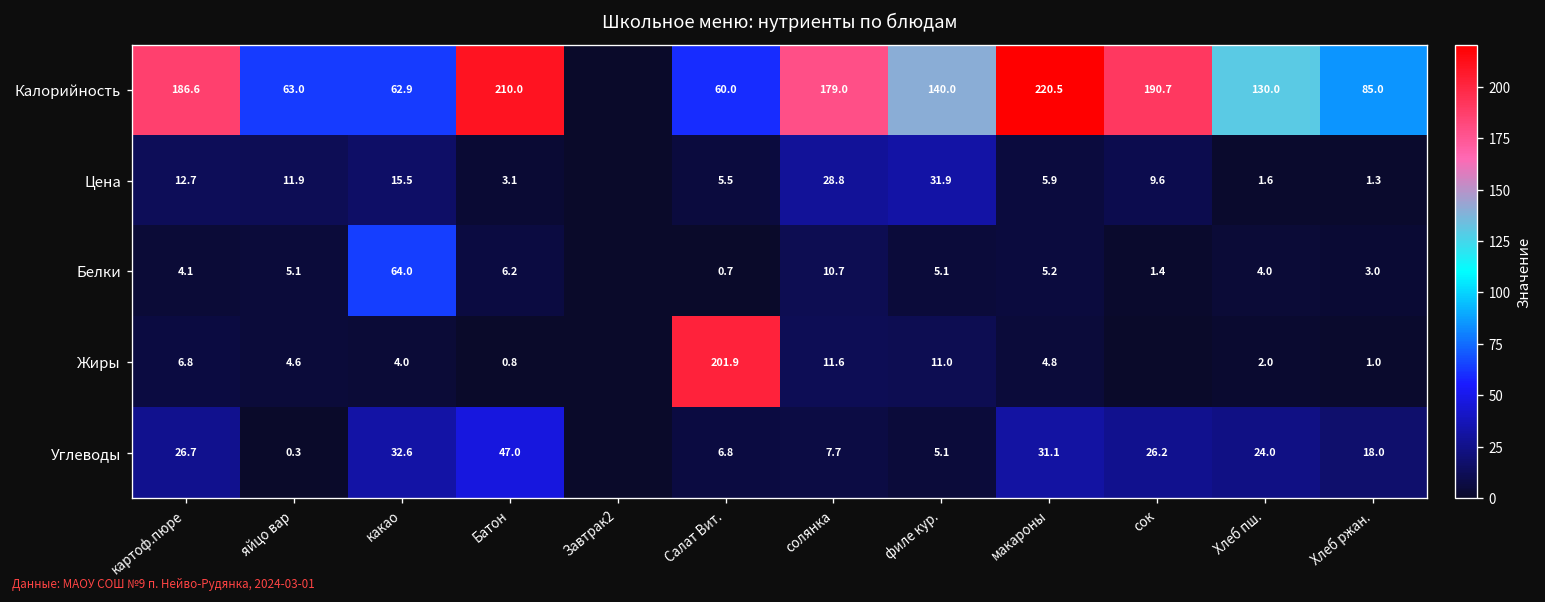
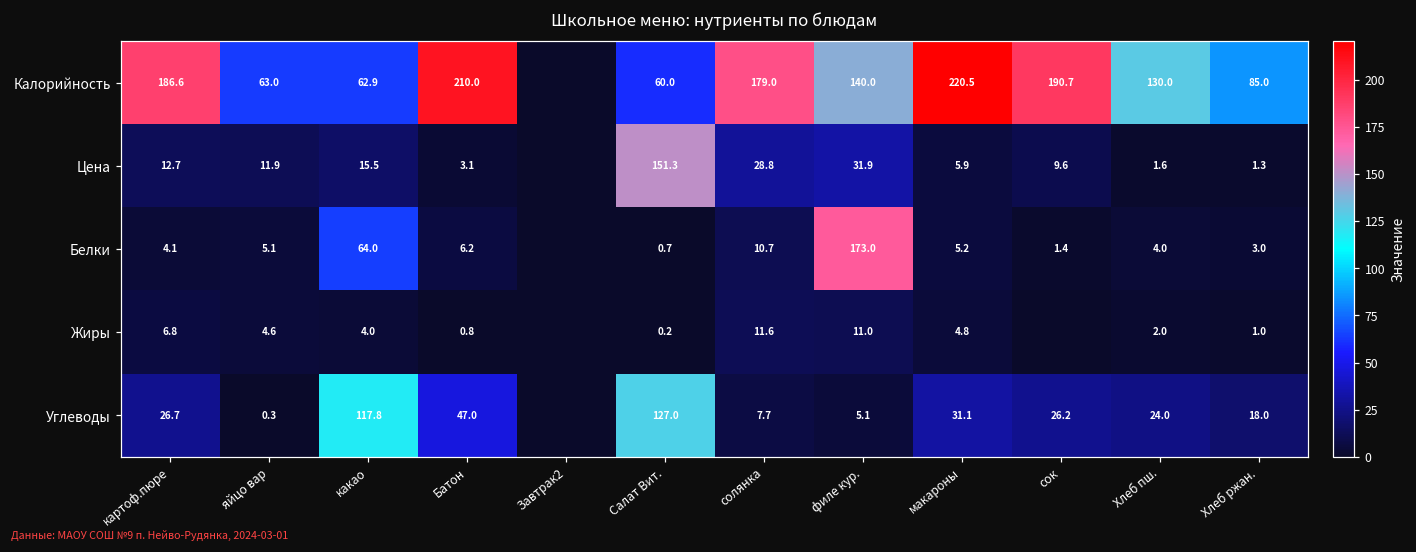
  {
    "Калорийность": {
      "картоф.пюре": 186.6,
      "яйцо вар": 63.0,
      "какао": 62.9,
      "Батон": 210.0,
      "Салат Вит.": 60.0,
      "солянка": 179.0,
      "филе кур.": 140.0,
      "макароны": 220.5,
      "сок": 190.7,
      "Хлеб пш.": 130.0,
      "Хлеб ржан.": 85.0
    },
    "Цена": {
      "картоф.пюре": 12.7,
      "яйцо вар": 11.9,
      "какао": 15.5,
      "Батон": 3.1,
-     "Салат Вит.": 5.5,
+     "Салат Вит.": 151.3,
      "солянка": 28.8,
      "филе кур.": 31.9,
      "макароны": 5.9,
      "сок": 9.6,
      "Хлеб пш.": 1.6,
      "Хлеб ржан.": 1.3
    },
    "Белки": {
      "картоф.пюре": 4.1,
      "яйцо вар": 5.1,
      "какао": 64.0,
      "Батон": 6.2,
      "Салат Вит.": 0.7,
      "солянка": 10.7,
-     "филе кур.": 5.1,
+     "филе кур.": 173.0,
      "макароны": 5.2,
      "сок": 1.4,
      "Хлеб пш.": 4.0,
      "Хлеб ржан.": 3.0
    },
    "Жиры": {
      "картоф.пюре": 6.8,
      "яйцо вар": 4.6,
      "какао": 4.0,
      "Батон": 0.8,
-     "Салат Вит.": 201.9,
+     "Салат Вит.": 0.2,
      "солянка": 11.6,
      "филе кур.": 11.0,
      "макароны": 4.8,
      "Хлеб пш.": 2.0,
      "Хлеб ржан.": 1.0
    },
    "Углеводы": {
      "картоф.пюре": 26.7,
      "яйцо вар": 0.3,
-     "какао": 32.6,
+     "какао": 117.8,
      "Батон": 47.0,
-     "Салат Вит.": 6.8,
+     "Салат Вит.": 127.0,
      "солянка": 7.7,
      "филе кур.": 5.1,
      "макароны": 31.1,
      "сок": 26.2,
      "Хлеб пш.": 24.0,
      "Хлеб ржан.": 18.0
    }
  }
